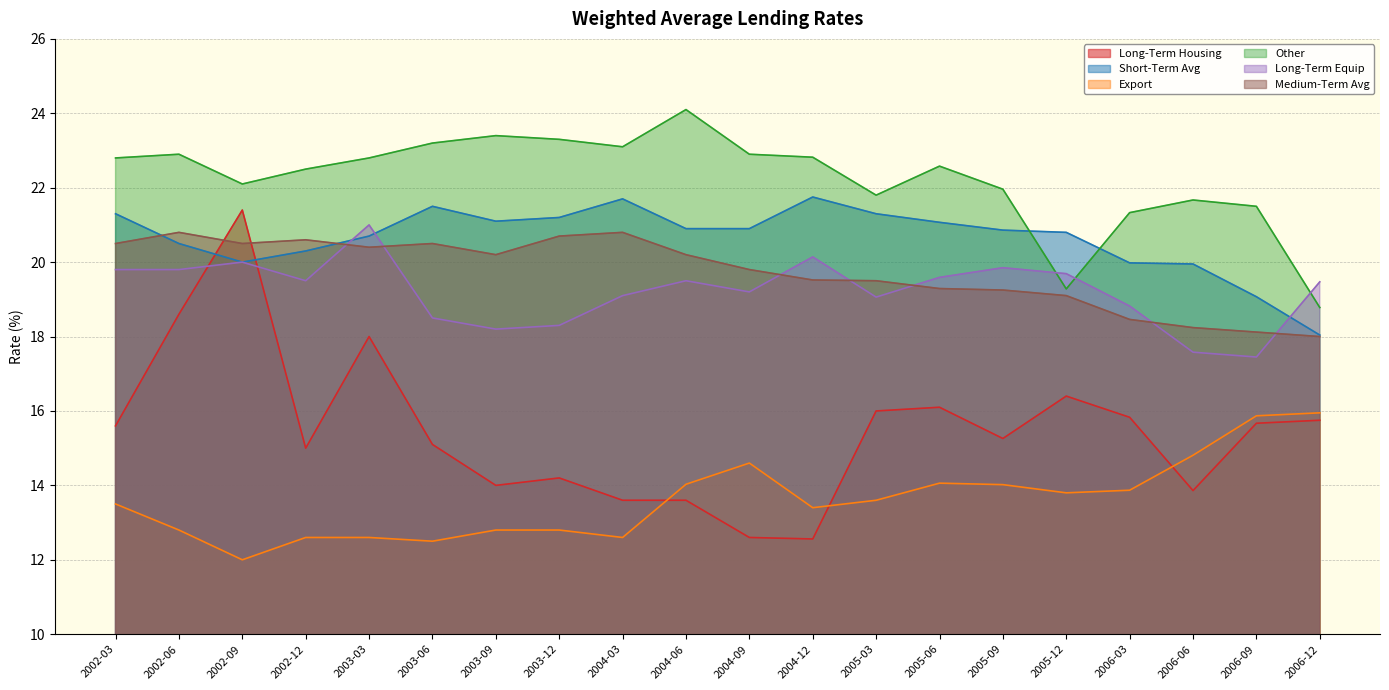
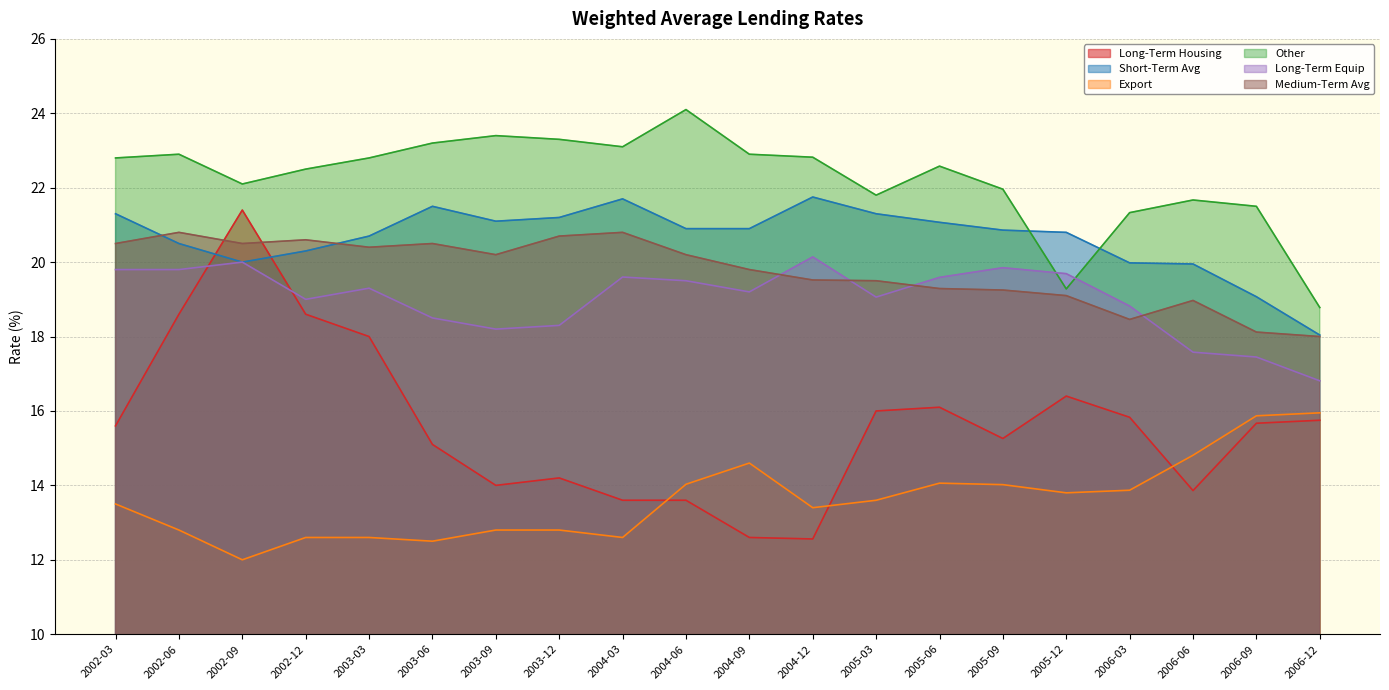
  {
    "Long-Term Housing": {
      "2002-03": 15.6,
      "2002-06": 18.6,
      "2002-09": 21.4,
-     "2002-12": 15.0,
+     "2002-12": 18.6,
      "2003-03": 18.0,
      "2003-06": 15.1,
      "2003-09": 14.0,
      "2003-12": 14.2,
      "2004-03": 13.6,
      "2004-06": 13.6,
      "2004-09": 12.6,
      "2004-12": 12.6,
      "2005-03": 16.0,
      "2005-06": 16.1,
      "2005-09": 15.3,
      "2005-12": 16.4,
      "2006-03": 15.8,
      "2006-06": 13.9,
      "2006-09": 15.7,
      "2006-12": 15.8
    },
    "Short-Term Avg": {
      "2002-03": 21.3,
      "2002-06": 20.5,
      "2002-12": 20.3,
      "2003-03": 20.7,
      "2003-06": 21.5,
      "2003-09": 21.1,
      "2003-12": 21.2,
      "2004-03": 21.7,
      "2004-06": 20.9,
      "2004-09": 20.9,
      "2004-12": 21.8,
      "2005-03": 21.3,
      "2005-06": 21.1,
      "2005-09": 20.9,
      "2005-12": 20.8,
      "2006-03": 20.0,
      "2006-06": 20.0,
      "2006-09": 19.1
    },
    "Export": {
      "2002-03": 13.5,
      "2002-06": 12.8,
      "2002-09": 12.0,
      "2002-12": 12.6,
      "2003-03": 12.6,
      "2003-06": 12.5,
      "2003-09": 12.8,
      "2003-12": 12.8,
      "2004-03": 12.6,
      "2004-06": 14.0,
      "2004-09": 14.6,
      "2004-12": 13.4,
      "2005-03": 13.6,
      "2005-06": 14.1,
      "2005-09": 14.0,
      "2005-12": 13.8,
      "2006-03": 13.9,
      "2006-06": 14.8,
      "2006-09": 15.9,
      "2006-12": 16.0
    },
    "Other": {
      "2002-03": 22.8,
      "2002-06": 22.9,
      "2002-09": 22.1,
      "2002-12": 22.5,
      "2003-03": 22.8,
      "2003-06": 23.2,
      "2003-09": 23.4,
      "2003-12": 23.3,
      "2004-03": 23.1,
      "2004-06": 24.1,
      "2004-09": 22.9,
      "2004-12": 22.8,
      "2005-03": 21.8,
      "2005-06": 22.6,
      "2005-09": 22.0,
      "2005-12": 19.3,
      "2006-03": 21.3,
      "2006-06": 21.7,
      "2006-09": 21.5,
      "2006-12": 18.8
    },
    "Long-Term Equip": {
      "2002-03": 19.8,
      "2002-06": 19.8,
-     "2002-12": 19.5,
-     "2003-03": 21.0,
+     "2002-12": 19.0,
+     "2003-03": 19.3,
      "2003-06": 18.5,
      "2003-09": 18.2,
      "2003-12": 18.3,
-     "2004-03": 19.1,
+     "2004-03": 19.6,
      "2004-06": 19.5,
      "2004-09": 19.2,
      "2004-12": 20.1,
      "2005-03": 19.1,
      "2005-06": 19.6,
      "2005-09": 19.9,
      "2005-12": 19.7,
      "2006-03": 18.8,
      "2006-06": 17.6,
      "2006-09": 17.5,
-     "2006-12": 19.5
+     "2006-12": 16.8
    },
    "Medium-Term Avg": {
      "2002-03": 20.5,
      "2002-06": 20.8,
      "2002-09": 20.5,
      "2002-12": 20.6,
      "2003-03": 20.4,
      "2003-06": 20.5,
      "2003-09": 20.2,
      "2003-12": 20.7,
      "2004-03": 20.8,
      "2004-06": 20.2,
      "2004-09": 19.8,
      "2004-12": 19.5,
      "2005-03": 19.5,
      "2005-06": 19.3,
      "2005-09": 19.3,
      "2005-12": 19.1,
      "2006-03": 18.5,
-     "2006-06": 18.2,
+     "2006-06": 19.0,
      "2006-09": 18.1
    }
  }
